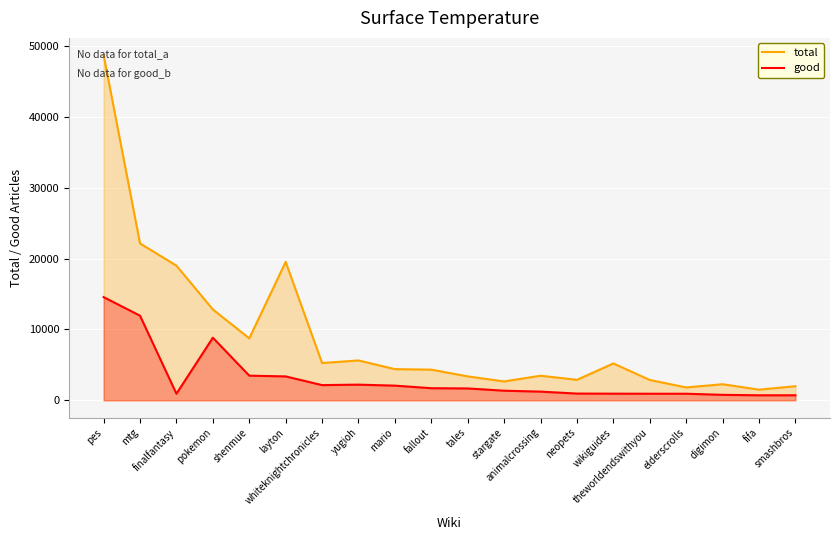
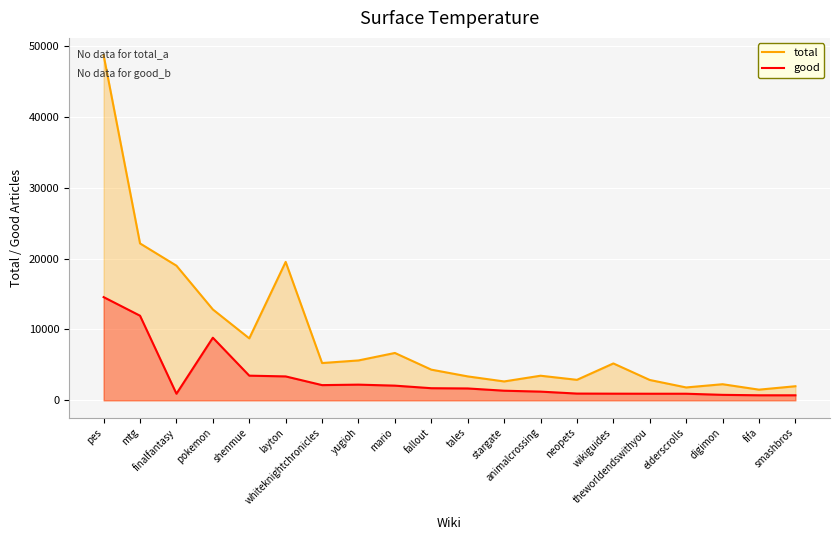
  {
    "total": {
      "pes": 49000,
      "mtg": 22000,
      "finalfantasy": 19000,
      "pokemon": 13000,
      "shenmue": 9000,
      "layton": 20000,
      "whiteknightchronicles": 5000,
      "yugioh": 6000,
-     "mario": 4000,
+     "mario": 7000,
      "fallout": 4000,
      "tales": 3000,
      "stargate": 3000,
      "animalcrossing": 3000,
      "neopets": 3000,
      "wikiguides": 5000,
      "theworldendswithyou": 3000,
      "elderscrolls": 2000,
      "digimon": 2000,
      "fifa": 2000,
      "smashbros": 2000
    },
    "good": {
      "pes": 15000,
      "mtg": 12000,
      "finalfantasy": 1000,
      "pokemon": 9000,
      "shenmue": 3000,
      "layton": 3000,
      "whiteknightchronicles": 2000,
      "yugioh": 2000,
      "mario": 2000,
      "fallout": 2000,
      "tales": 2000,
      "stargate": 1000,
      "animalcrossing": 1000,
      "neopets": 1000,
      "wikiguides": 1000,
      "theworldendswithyou": 1000,
      "elderscrolls": 1000,
      "digimon": 1000,
      "fifa": 1000,
      "smashbros": 1000
    }
  }
